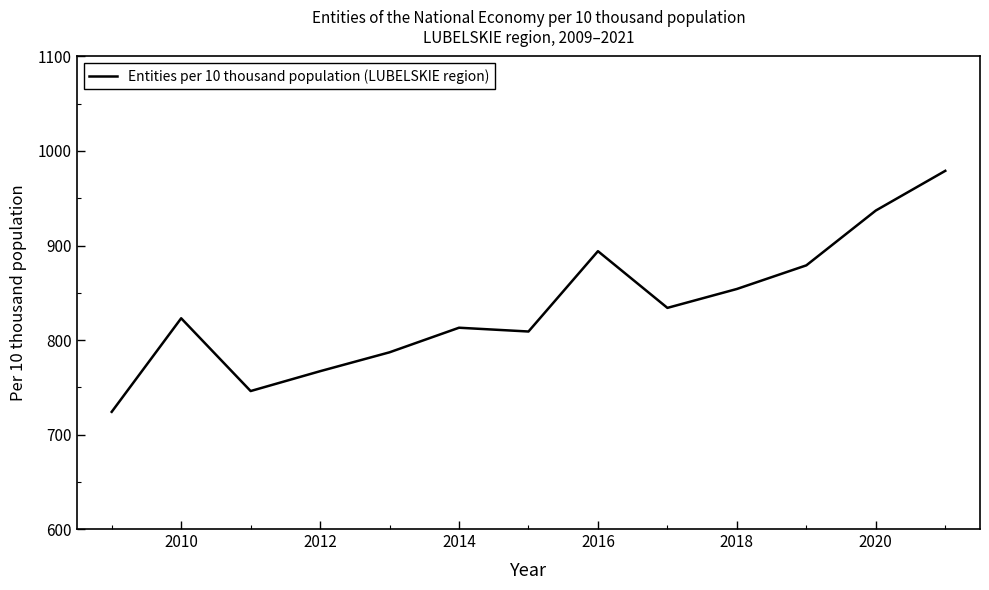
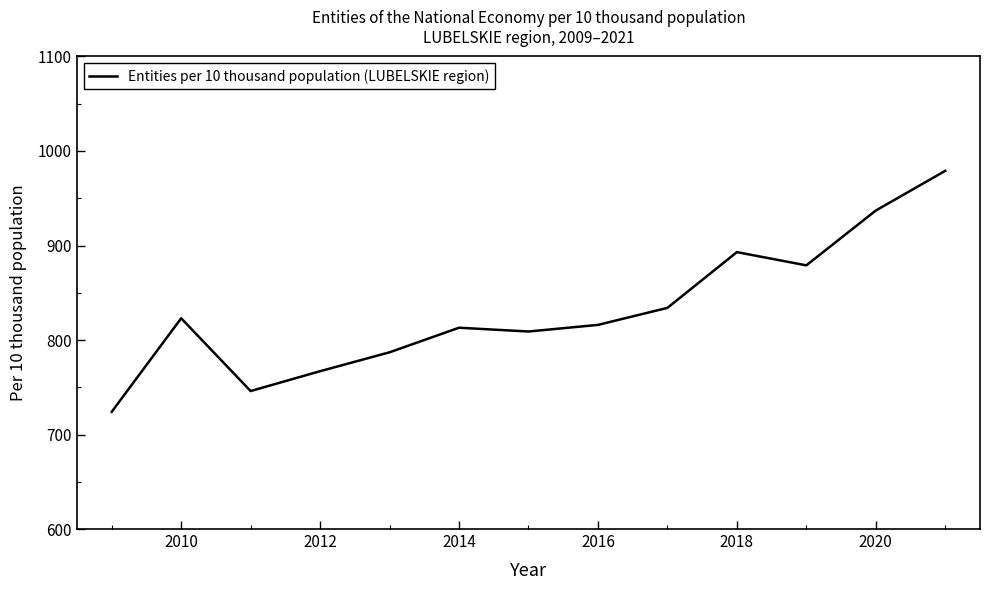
  {
    "2010": 820,
    "2012": 770,
    "2014": 810,
-   "2016": 890,
-   "2018": 850,
+   "2016": 820,
+   "2018": 890,
    "2020": 940
  }
